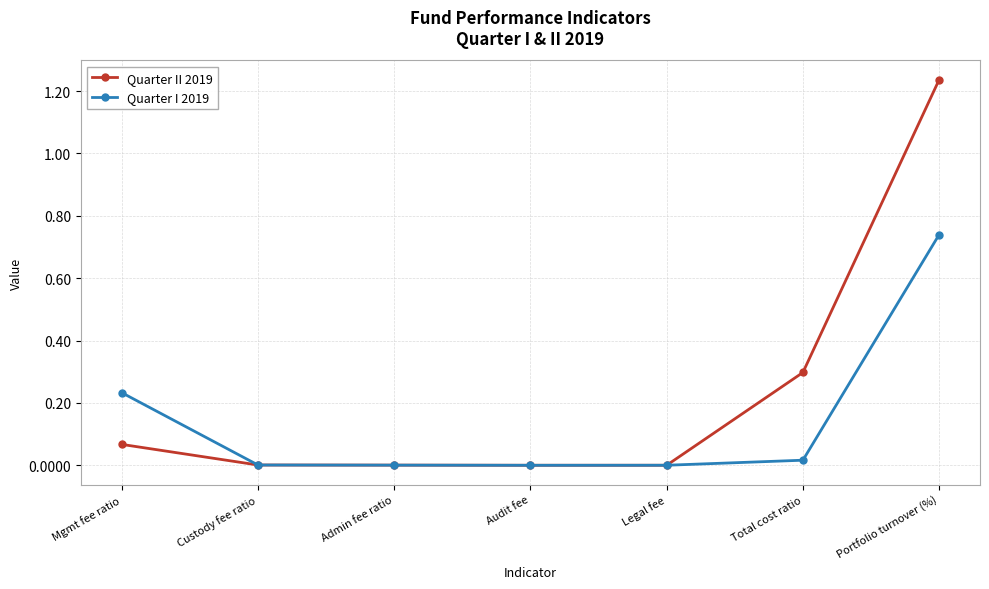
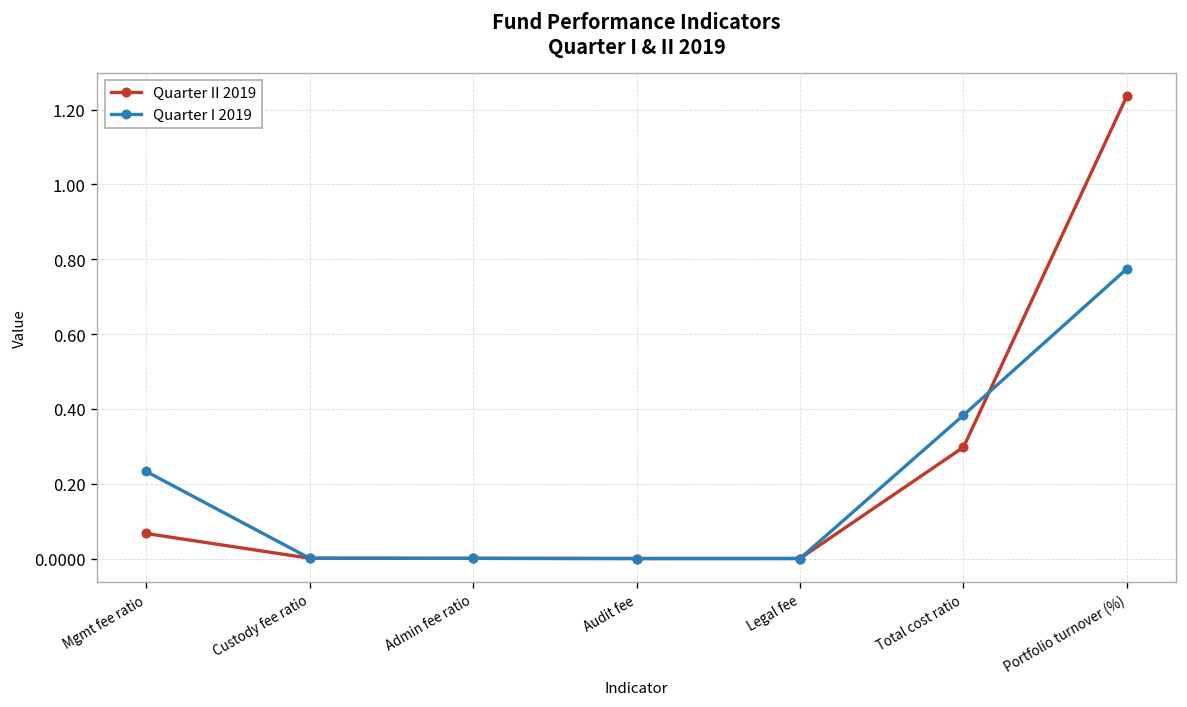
  {
    "Quarter II 2019": {
      "Mgmt fee ratio": 0.07,
      "Total cost ratio": 0.30,
      "Portfolio turnover (%)": 1.24
    },
    "Quarter I 2019": {
      "Mgmt fee ratio": 0.23,
-     "Total cost ratio": 0.02,
-     "Portfolio turnover (%)": 0.74
+     "Total cost ratio": 0.38,
+     "Portfolio turnover (%)": 0.77
    }
  }
